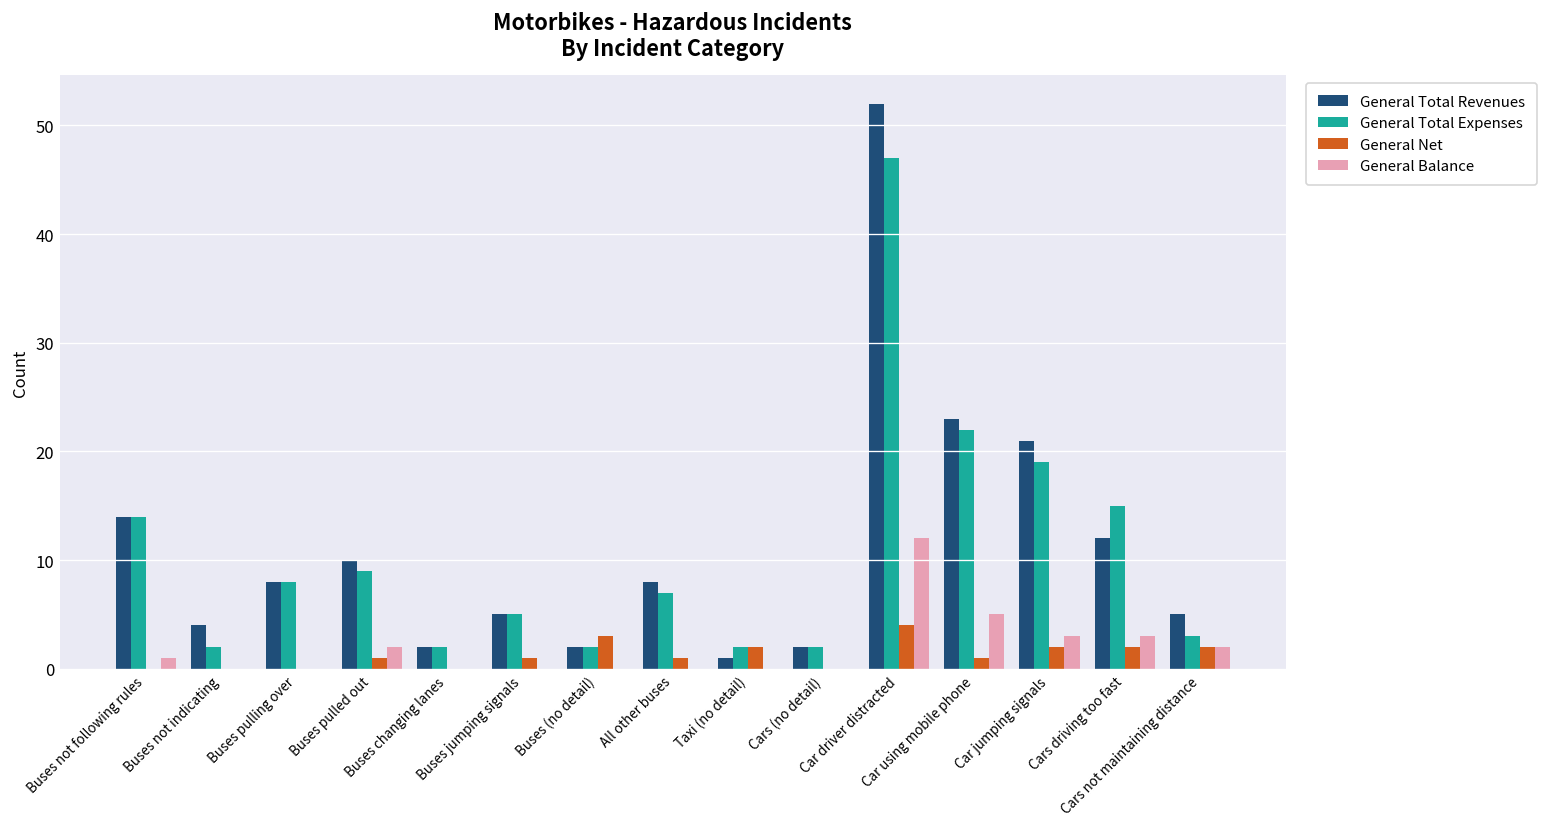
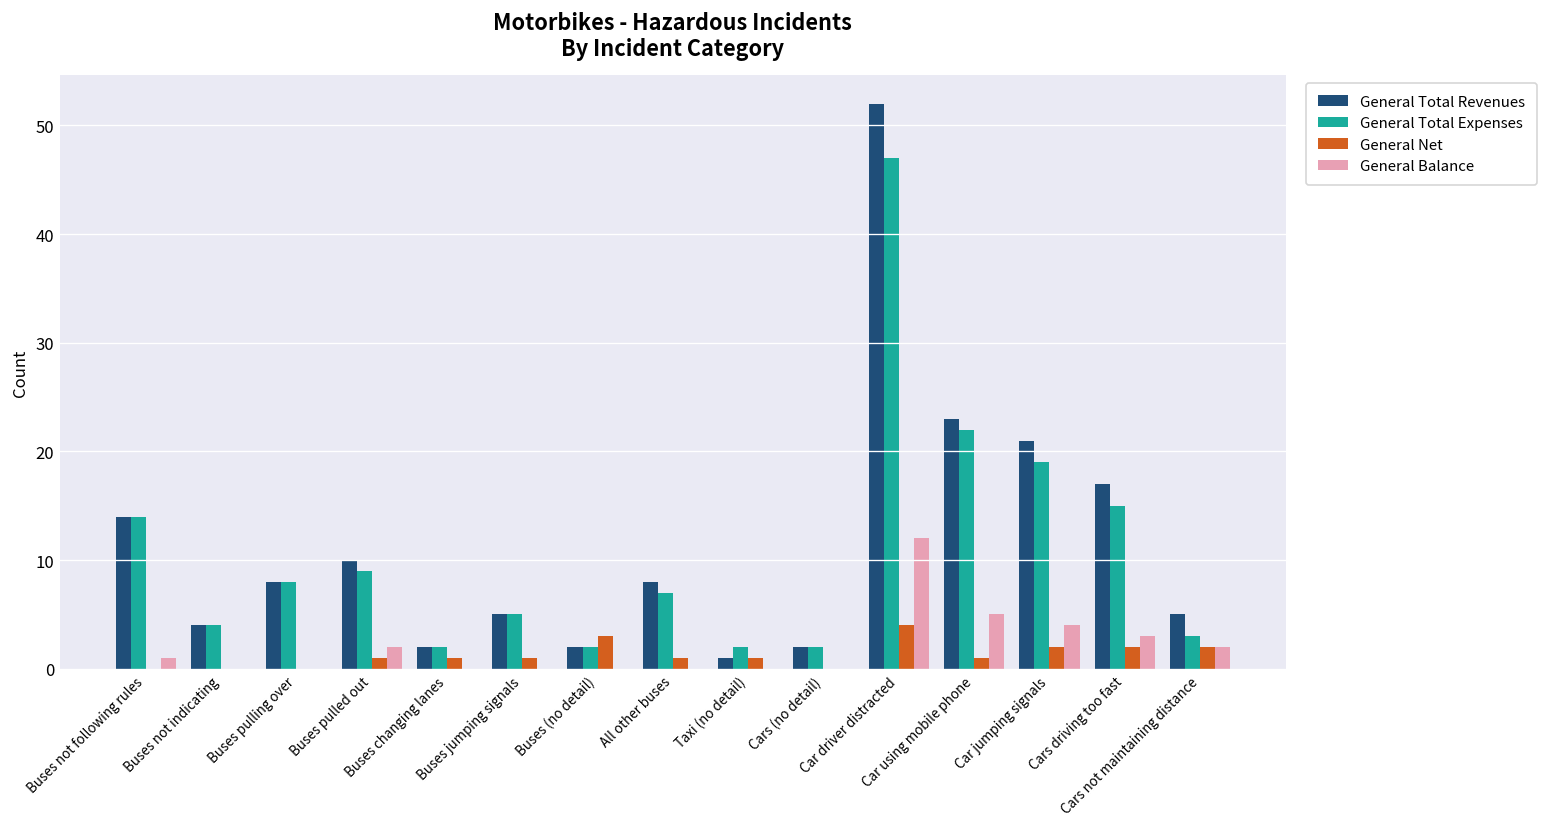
  {
    "General Total Revenues": {
      "Buses not following rules": 14,
      "Buses not indicating": 4,
      "Buses pulling over": 8,
      "Buses pulled out": 10,
      "Buses changing lanes": 2,
      "Buses jumping signals": 5,
      "Buses (no detail)": 2,
      "All other buses": 8,
      "Taxi (no detail)": 1,
      "Cars (no detail)": 2,
      "Car driver distracted": 52,
      "Car using mobile phone": 23,
      "Car jumping signals": 21,
-     "Cars driving too fast": 12,
+     "Cars driving too fast": 17,
      "Cars not maintaining distance": 5
    },
    "General Total Expenses": {
      "Buses not following rules": 14,
-     "Buses not indicating": 2,
+     "Buses not indicating": 4,
      "Buses pulling over": 8,
      "Buses pulled out": 9,
      "Buses changing lanes": 2,
      "Buses jumping signals": 5,
      "Buses (no detail)": 2,
      "All other buses": 7,
      "Taxi (no detail)": 2,
      "Cars (no detail)": 2,
      "Car driver distracted": 47,
      "Car using mobile phone": 22,
      "Car jumping signals": 19,
      "Cars driving too fast": 15,
      "Cars not maintaining distance": 3
    },
    "General Net": {
      "Buses not following rules": 0,
      "Buses not indicating": 0,
      "Buses pulling over": 0,
      "Buses pulled out": 1,
-     "Buses changing lanes": 0,
+     "Buses changing lanes": 1,
      "Buses jumping signals": 1,
      "Buses (no detail)": 3,
      "All other buses": 1,
-     "Taxi (no detail)": 2,
+     "Taxi (no detail)": 1,
      "Cars (no detail)": 0,
      "Car driver distracted": 4,
      "Car using mobile phone": 1,
      "Car jumping signals": 2,
      "Cars driving too fast": 2,
      "Cars not maintaining distance": 2
    },
    "General Balance": {
      "Buses not following rules": 1,
      "Buses not indicating": 0,
      "Buses pulling over": 0,
      "Buses pulled out": 2,
      "Buses changing lanes": 0,
      "Buses jumping signals": 0,
      "Buses (no detail)": 0,
      "All other buses": 0,
      "Taxi (no detail)": 0,
      "Cars (no detail)": 0,
      "Car driver distracted": 12,
      "Car using mobile phone": 5,
-     "Car jumping signals": 3,
+     "Car jumping signals": 4,
      "Cars driving too fast": 3,
      "Cars not maintaining distance": 2
    }
  }
